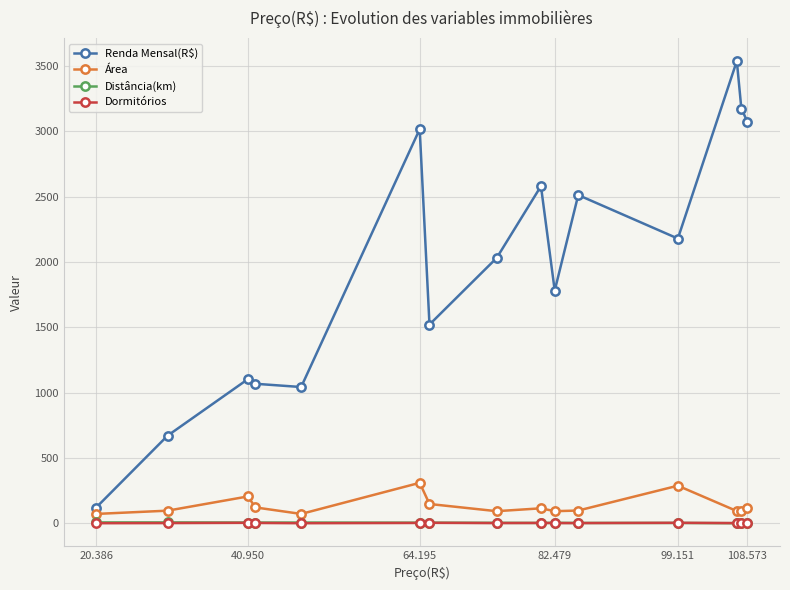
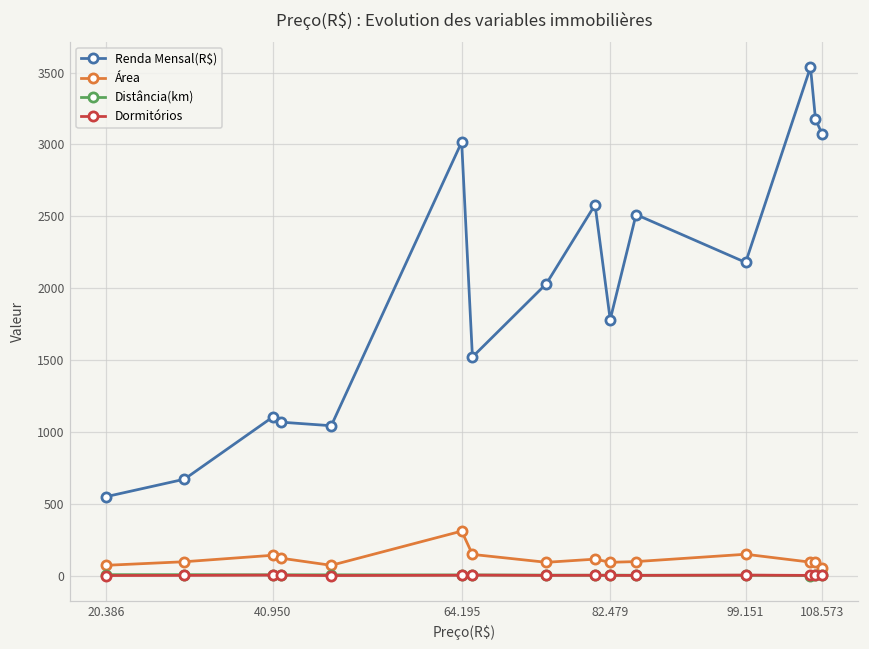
  {
    "Renda Mensal(R$)": {
-     "20.386": 120,
+     "20.386": 550,
      "40.950": 1100,
      "64.195": 3020,
      "82.479": 1780,
      "99.151": 2180,
      "108.573": 3070
    },
    "Área": {
      "20.386": 70,
-     "40.950": 210,
+     "40.950": 140,
      "64.195": 310,
      "82.479": 90,
-     "99.151": 290,
-     "108.573": 120
+     "99.151": 150,
+     "108.573": 50
    }
  }
